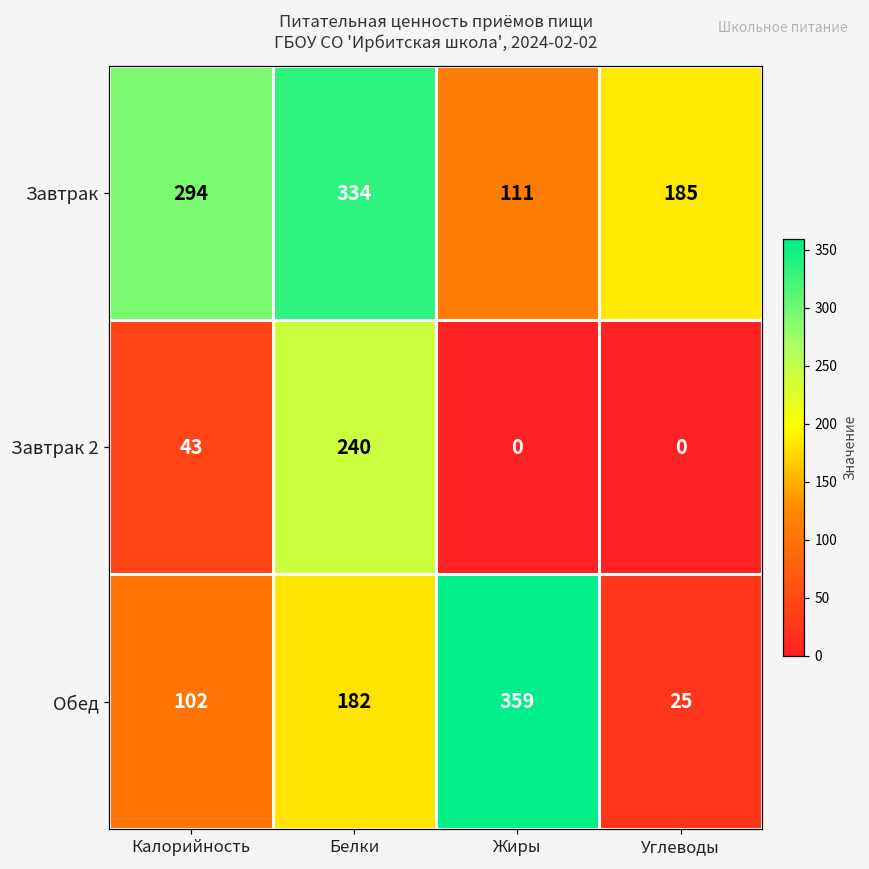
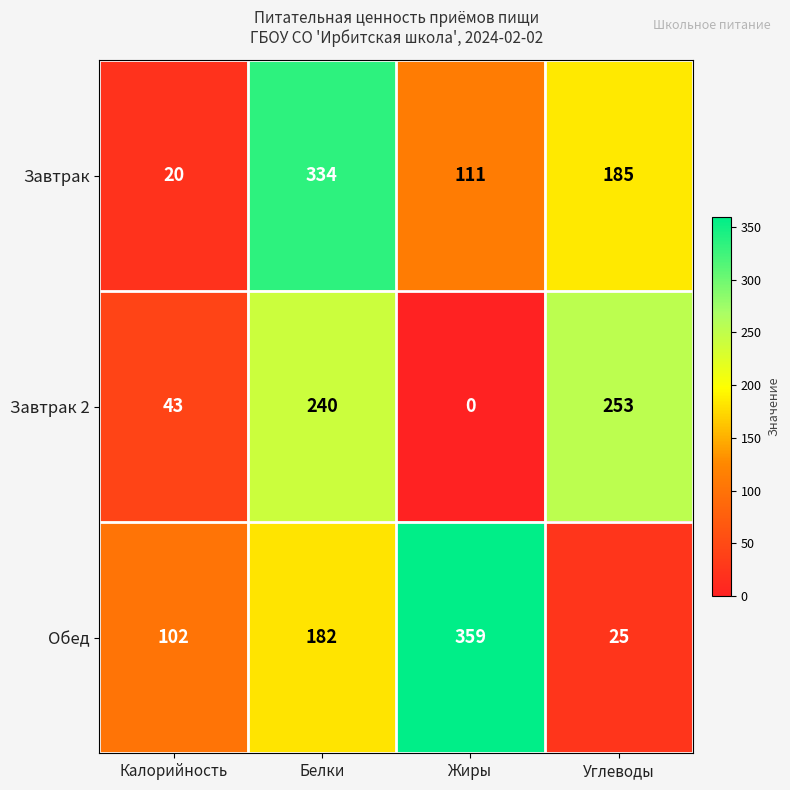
  {
    "Завтрак": {
-     "Калорийность": 294,
+     "Калорийность": 20,
      "Белки": 334,
      "Жиры": 111,
      "Углеводы": 185
    },
    "Завтрак 2": {
      "Калорийность": 43,
      "Белки": 240,
      "Жиры": 0,
-     "Углеводы": 0
+     "Углеводы": 253
    },
    "Обед": {
      "Калорийность": 102,
      "Белки": 182,
      "Жиры": 359,
      "Углеводы": 25
    }
  }
